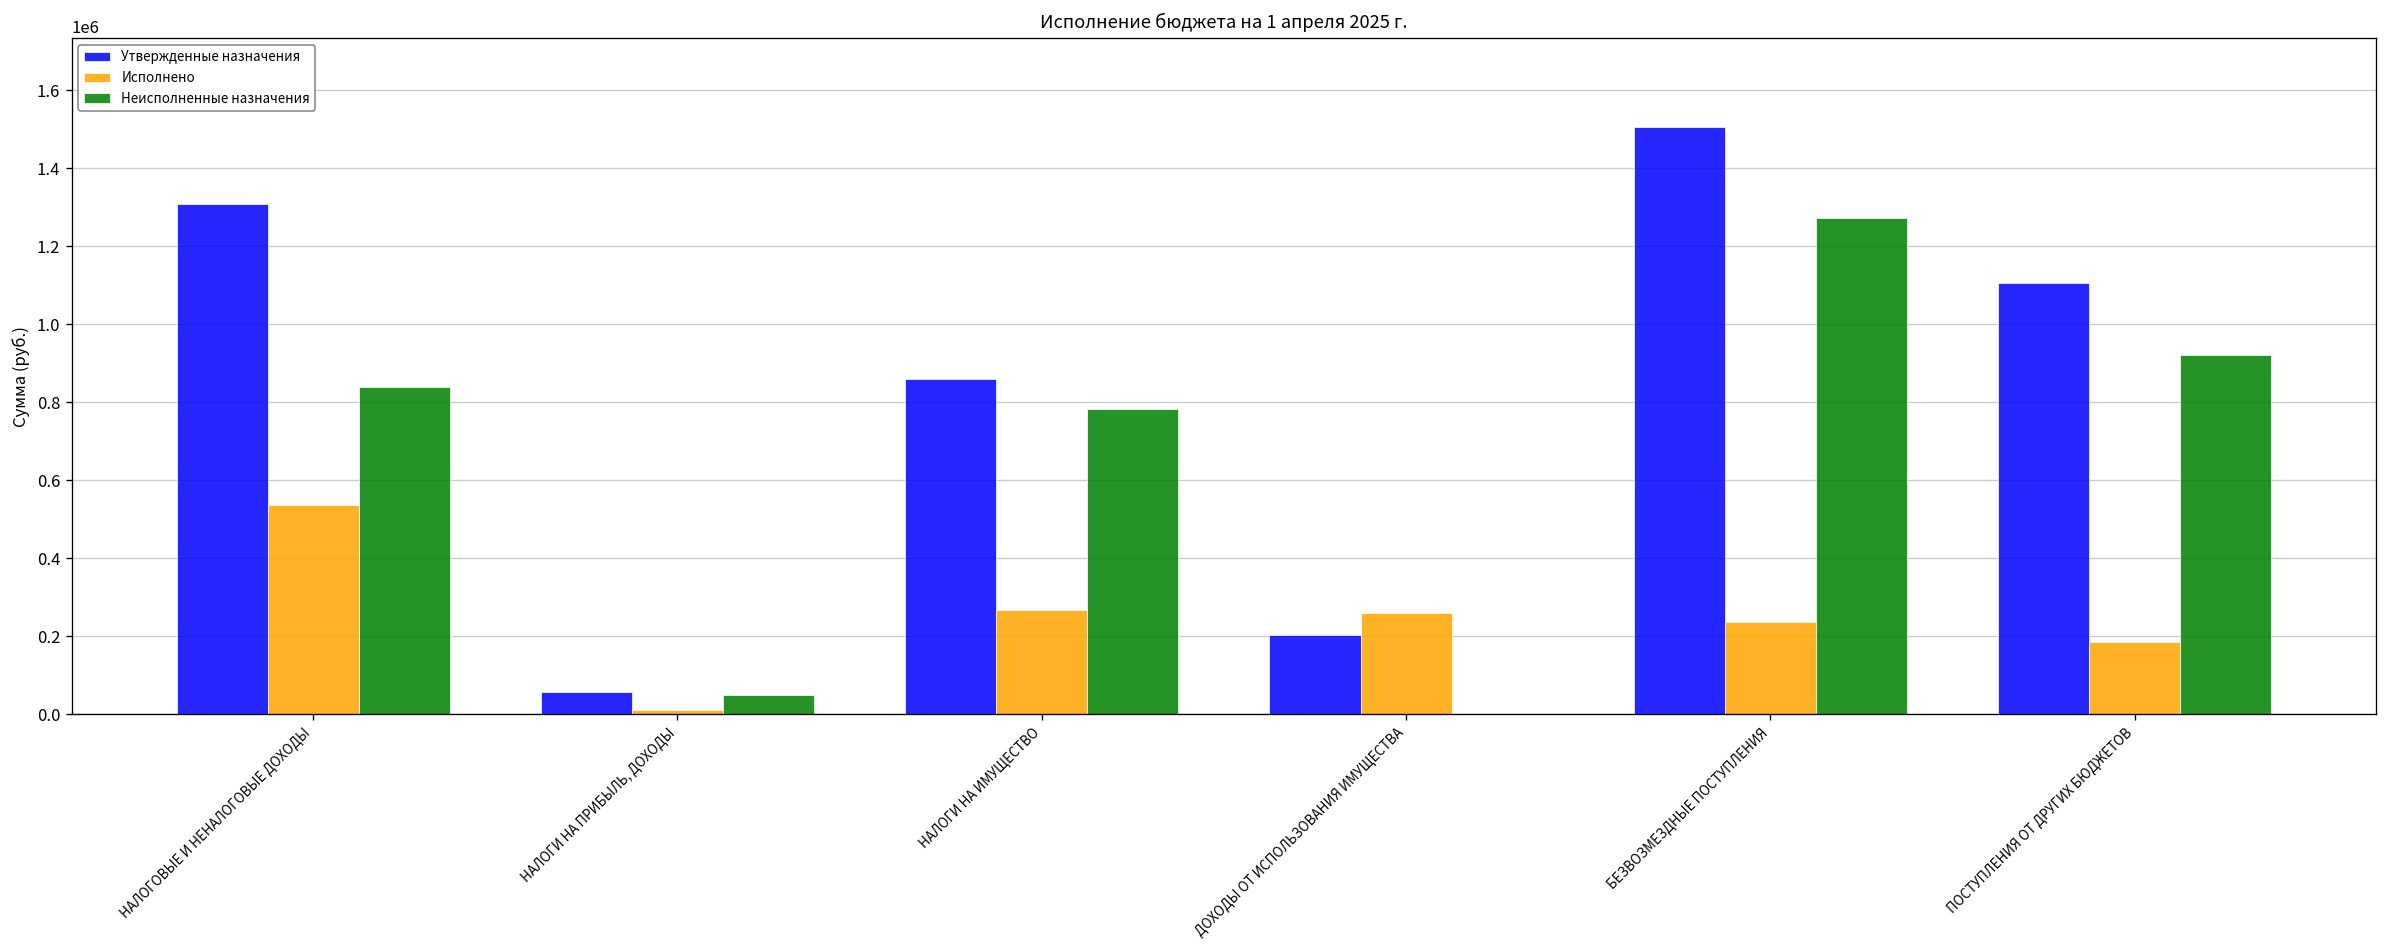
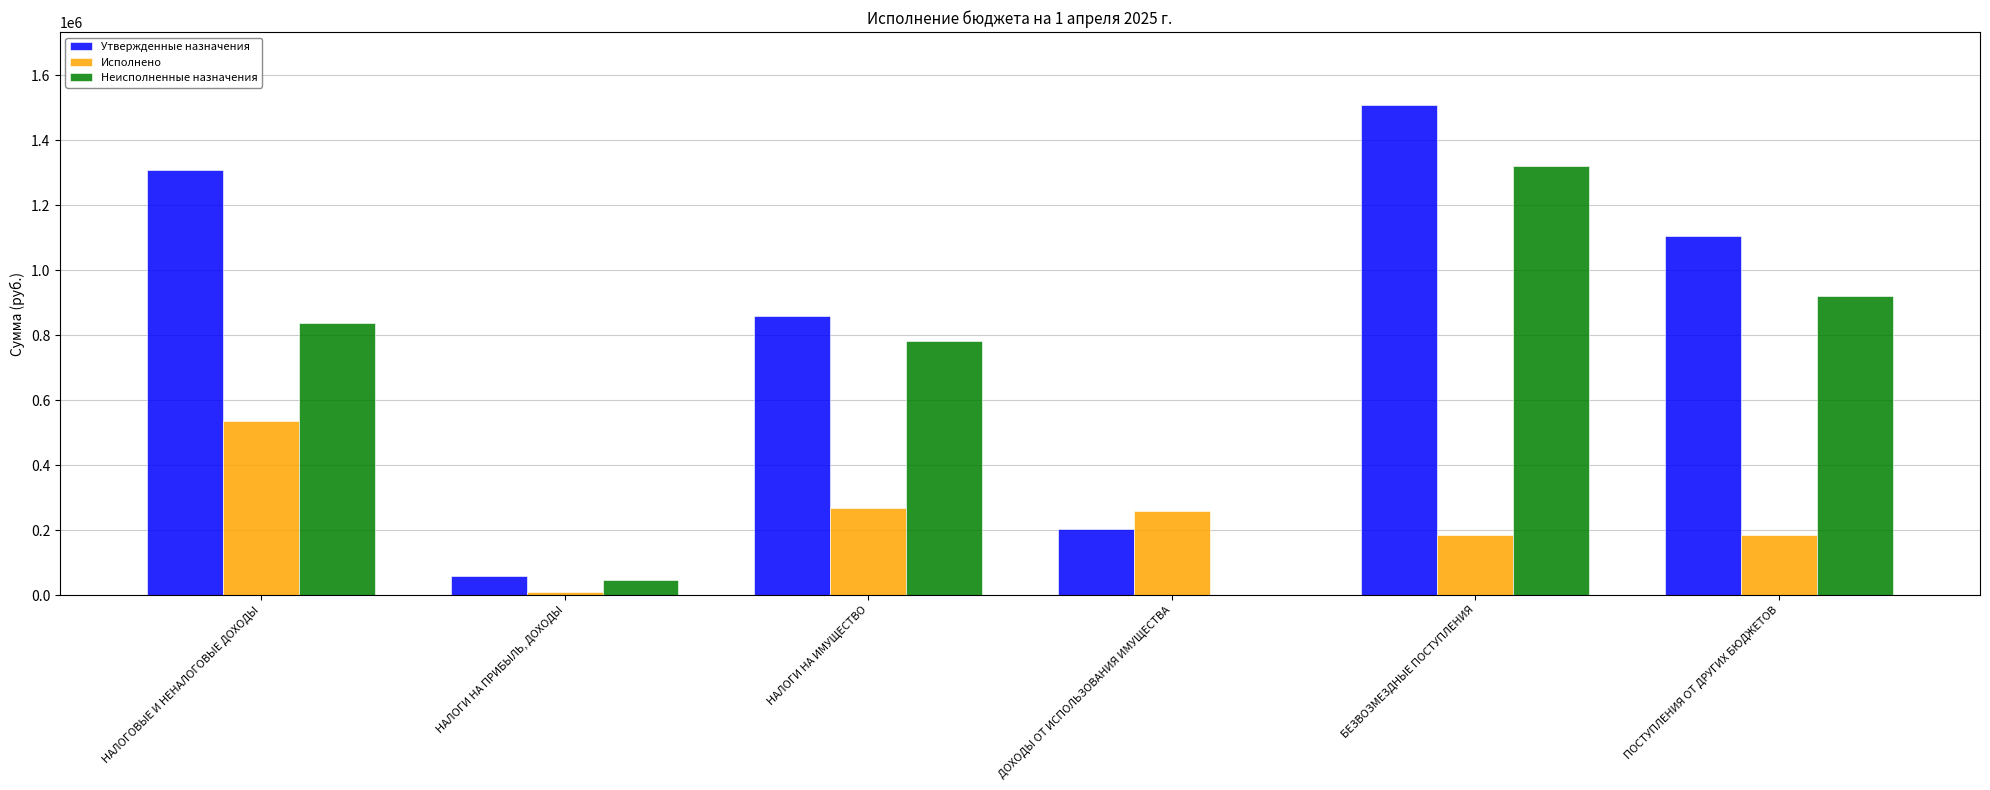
  {
    "Утвержденные назначения": {
      "НАЛОГОВЫЕ И НЕНАЛОГОВЫЕ ДОХОДЫ": 1310000,
      "НАЛОГИ НА ПРИБЫЛЬ, ДОХОДЫ": 60000,
      "НАЛОГИ НА ИМУЩЕСТВО": 860000,
      "ДОХОДЫ ОТ ИСПОЛЬЗОВАНИЯ ИМУЩЕСТВА": 200000,
      "БЕЗВОЗМЕЗДНЫЕ ПОСТУПЛЕНИЯ": 1510000,
      "ПОСТУПЛЕНИЯ ОТ ДРУГИХ БЮДЖЕТОВ": 1110000
    },
    "Исполнено": {
      "НАЛОГОВЫЕ И НЕНАЛОГОВЫЕ ДОХОДЫ": 540000,
      "НАЛОГИ НА ПРИБЫЛЬ, ДОХОДЫ": 10000,
      "НАЛОГИ НА ИМУЩЕСТВО": 270000,
      "ДОХОДЫ ОТ ИСПОЛЬЗОВАНИЯ ИМУЩЕСТВА": 260000,
-     "БЕЗВОЗМЕЗДНЫЕ ПОСТУПЛЕНИЯ": 240000,
+     "БЕЗВОЗМЕЗДНЫЕ ПОСТУПЛЕНИЯ": 190000,
      "ПОСТУПЛЕНИЯ ОТ ДРУГИХ БЮДЖЕТОВ": 190000
    },
    "Неисполненные назначения": {
      "НАЛОГОВЫЕ И НЕНАЛОГОВЫЕ ДОХОДЫ": 840000,
      "НАЛОГИ НА ПРИБЫЛЬ, ДОХОДЫ": 50000,
      "НАЛОГИ НА ИМУЩЕСТВО": 780000,
      "ДОХОДЫ ОТ ИСПОЛЬЗОВАНИЯ ИМУЩЕСТВА": 0,
-     "БЕЗВОЗМЕЗДНЫЕ ПОСТУПЛЕНИЯ": 1270000,
+     "БЕЗВОЗМЕЗДНЫЕ ПОСТУПЛЕНИЯ": 1320000,
      "ПОСТУПЛЕНИЯ ОТ ДРУГИХ БЮДЖЕТОВ": 920000
    }
  }
